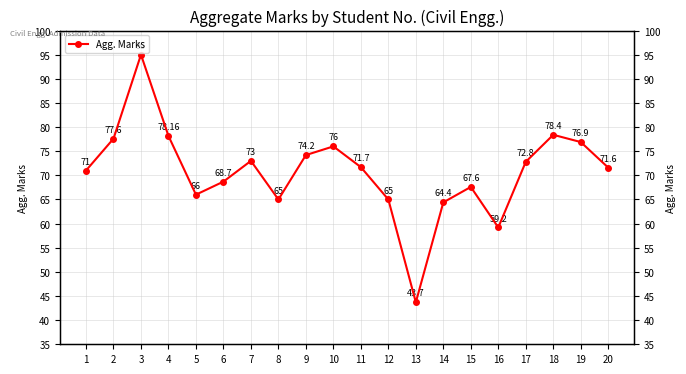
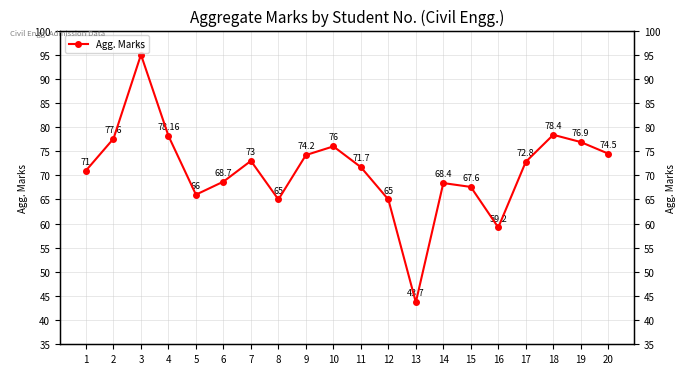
  {
    "1": 71,
    "2": 77.6,
    "4": 78.16,
    "5": 66,
    "6": 68.7,
    "7": 73,
    "8": 65,
    "9": 74.2,
    "10": 76,
    "11": 71.7,
    "12": 65,
    "13": 43.7,
-   "14": 64.4,
+   "14": 68.4,
    "15": 67.6,
    "16": 59.2,
    "17": 72.8,
    "18": 78.4,
    "19": 76.9,
-   "20": 71.6
+   "20": 74.5
  }
